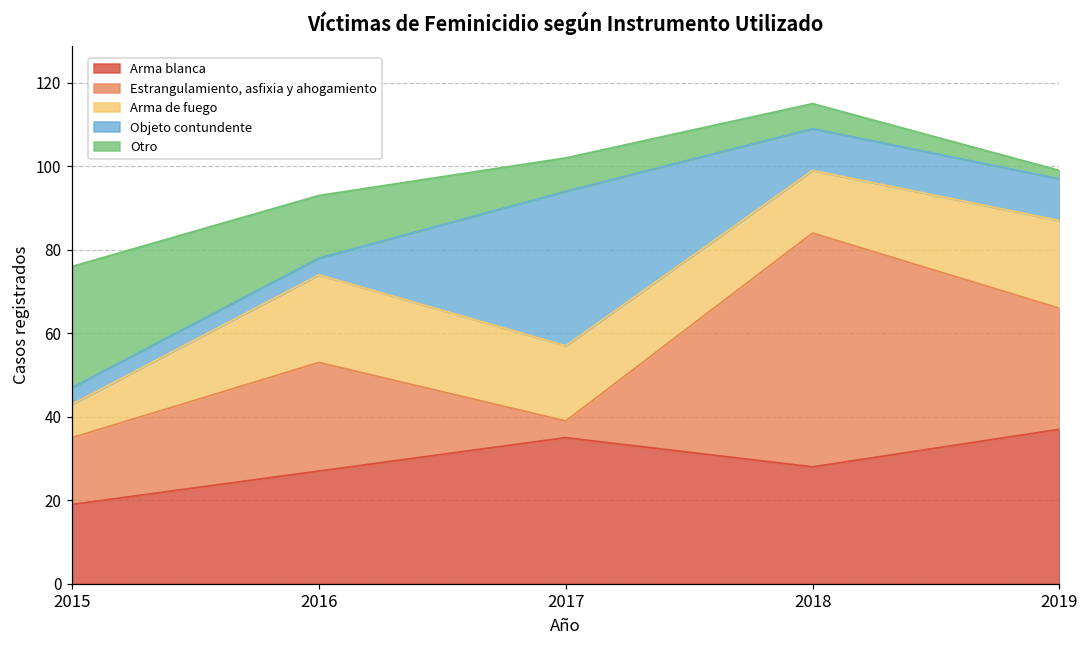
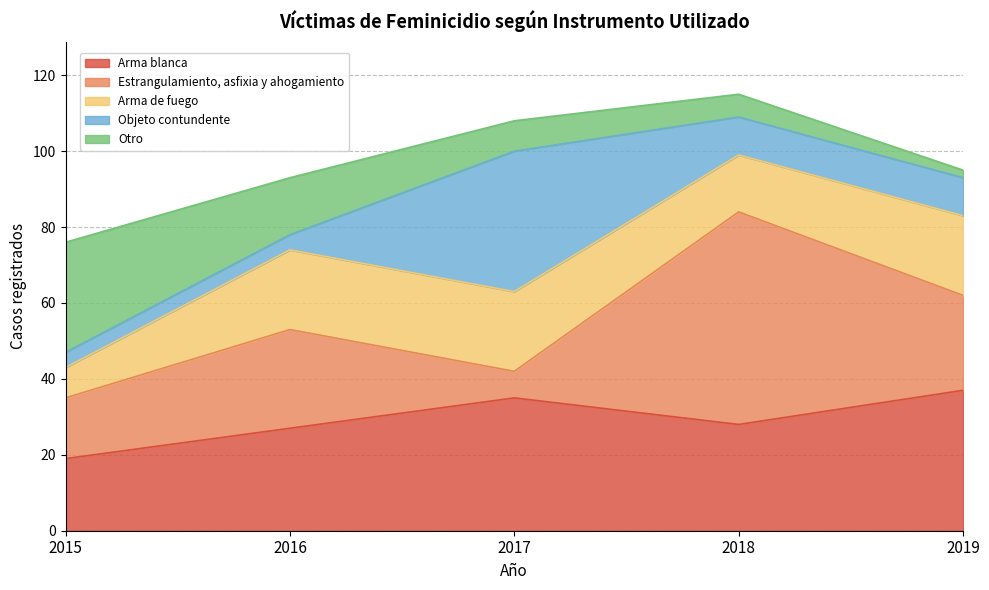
  {
    "Arma blanca": {
      "2015": 19,
      "2016": 27,
      "2017": 35,
      "2018": 28,
      "2019": 37
    },
    "Estrangulamiento, asfixia y ahogamiento": {
      "2015": 16,
      "2016": 26,
-     "2017": 4,
+     "2017": 7,
      "2018": 56,
-     "2019": 29
+     "2019": 25
    },
    "Arma de fuego": {
      "2015": 8,
      "2016": 21,
-     "2017": 18,
+     "2017": 21,
      "2018": 15,
      "2019": 21
    },
    "Objeto contundente": {
      "2015": 4,
      "2016": 4,
      "2017": 37,
      "2018": 10,
      "2019": 10
    },
    "Otro": {
      "2015": 29,
      "2016": 15,
      "2017": 8,
      "2018": 6,
      "2019": 2
    }
  }
